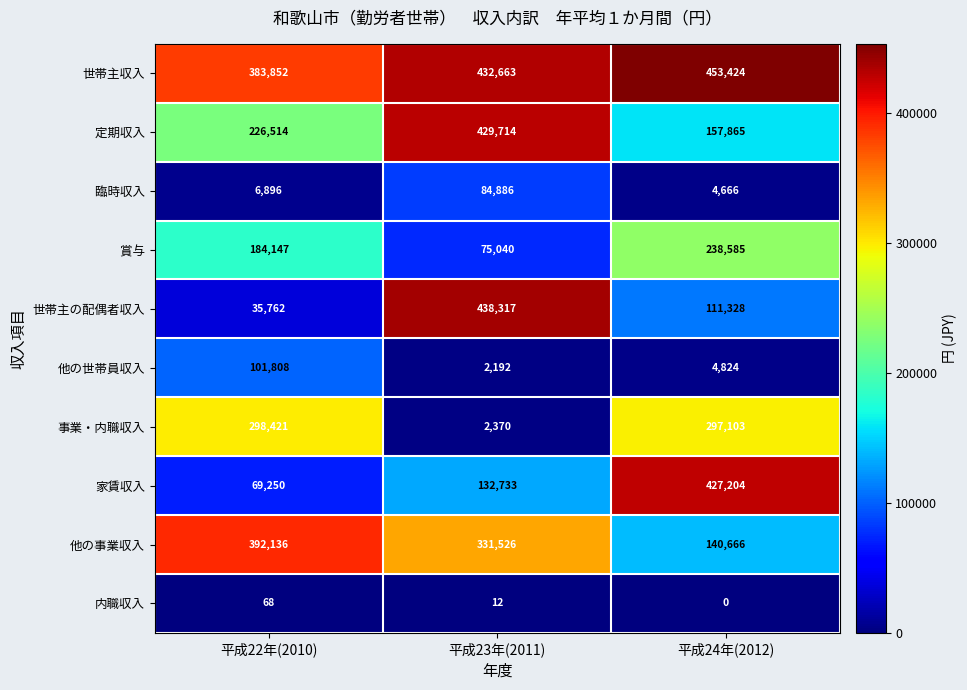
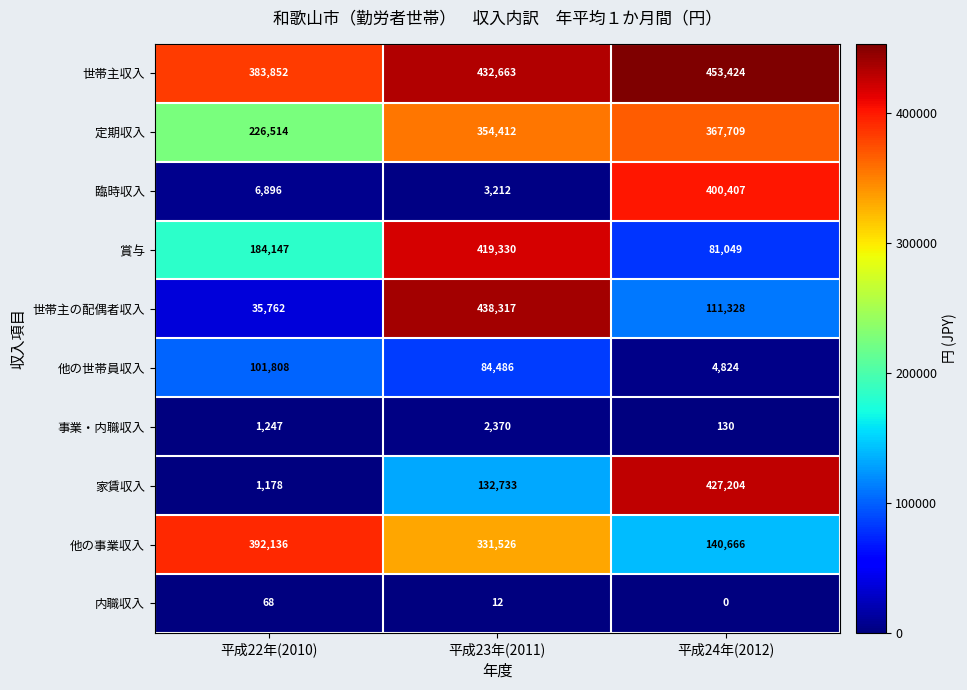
  {
    "世帯主収入": {
      "平成22年(2010)": "383,852",
      "平成23年(2011)": "432,663",
      "平成24年(2012)": "453,424"
    },
    "定期収入": {
      "平成22年(2010)": "226,514",
-     "平成23年(2011)": "429,714",
-     "平成24年(2012)": "157,865"
+     "平成23年(2011)": "354,412",
+     "平成24年(2012)": "367,709"
    },
    "臨時収入": {
      "平成22年(2010)": "6,896",
-     "平成23年(2011)": "84,886",
-     "平成24年(2012)": "4,666"
+     "平成23年(2011)": "3,212",
+     "平成24年(2012)": "400,407"
    },
    "賞与": {
      "平成22年(2010)": "184,147",
-     "平成23年(2011)": "75,040",
-     "平成24年(2012)": "238,585"
+     "平成23年(2011)": "419,330",
+     "平成24年(2012)": "81,049"
    },
    "世帯主の配偶者収入": {
      "平成22年(2010)": "35,762",
      "平成23年(2011)": "438,317",
      "平成24年(2012)": "111,328"
    },
    "他の世帯員収入": {
      "平成22年(2010)": "101,808",
-     "平成23年(2011)": "2,192",
+     "平成23年(2011)": "84,486",
      "平成24年(2012)": "4,824"
    },
    "事業・内職収入": {
-     "平成22年(2010)": "298,421",
+     "平成22年(2010)": "1,247",
      "平成23年(2011)": "2,370",
-     "平成24年(2012)": "297,103"
+     "平成24年(2012)": "130"
    },
    "家賃収入": {
-     "平成22年(2010)": "69,250",
+     "平成22年(2010)": "1,178",
      "平成23年(2011)": "132,733",
      "平成24年(2012)": "427,204"
    },
    "他の事業収入": {
      "平成22年(2010)": "392,136",
      "平成23年(2011)": "331,526",
      "平成24年(2012)": "140,666"
    },
    "内職収入": {
      "平成22年(2010)": "68",
      "平成23年(2011)": "12",
      "平成24年(2012)": "0"
    }
  }
